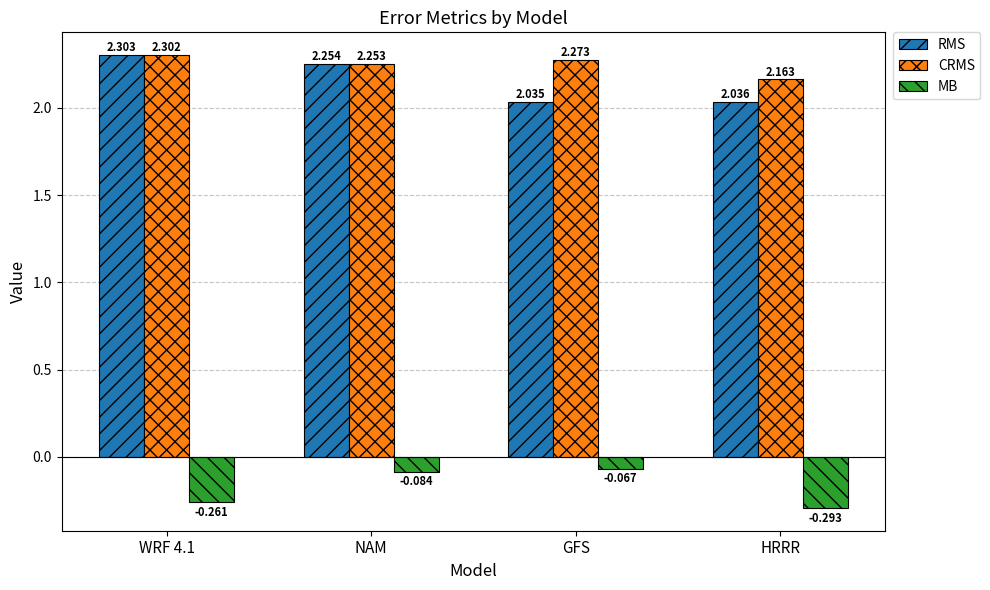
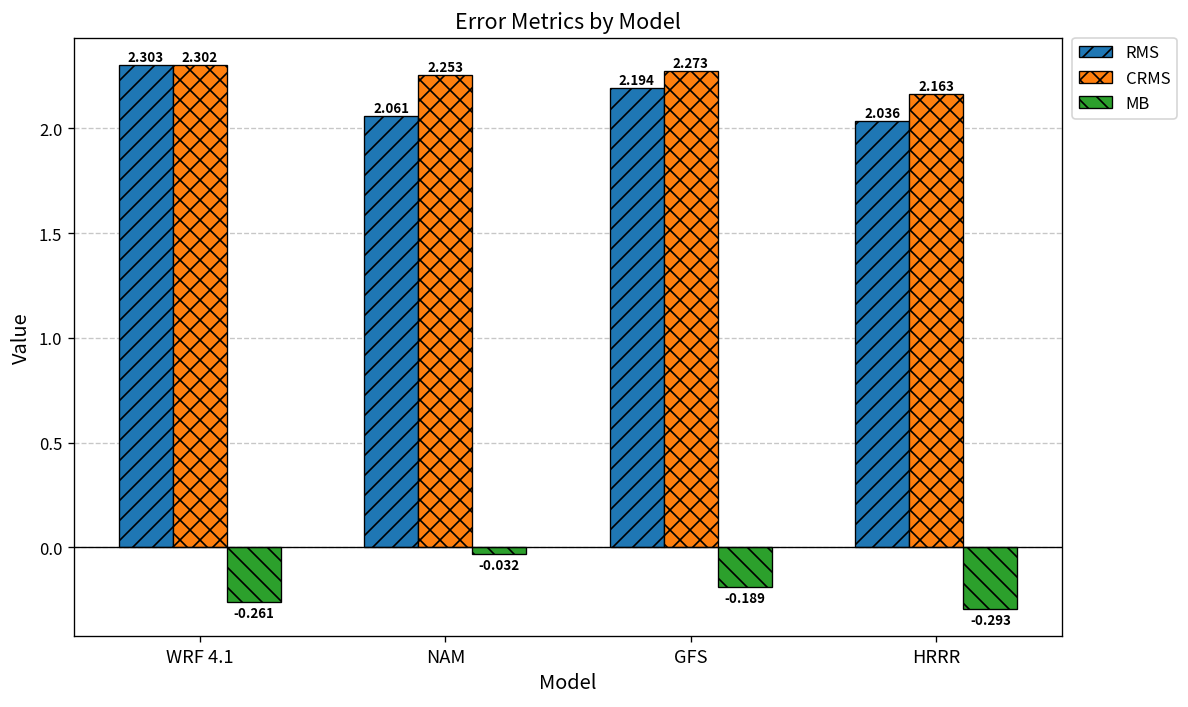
  {
    "RMS": {
      "WRF 4.1": 2.303,
-     "NAM": 2.254,
-     "GFS": 2.035,
+     "NAM": 2.061,
+     "GFS": 2.194,
      "HRRR": 2.036
    },
    "CRMS": {
      "WRF 4.1": 2.302,
      "NAM": 2.253,
      "GFS": 2.273,
      "HRRR": 2.163
    },
    "MB": {
      "WRF 4.1": -0.261,
-     "NAM": -0.084,
-     "GFS": -0.067,
+     "NAM": -0.032,
+     "GFS": -0.189,
      "HRRR": -0.293
    }
  }
